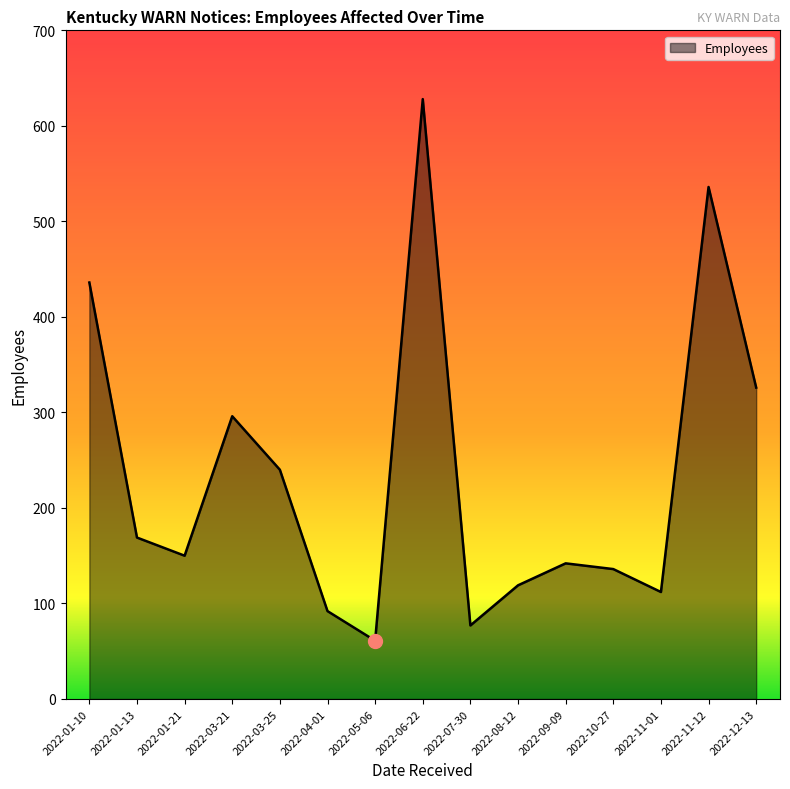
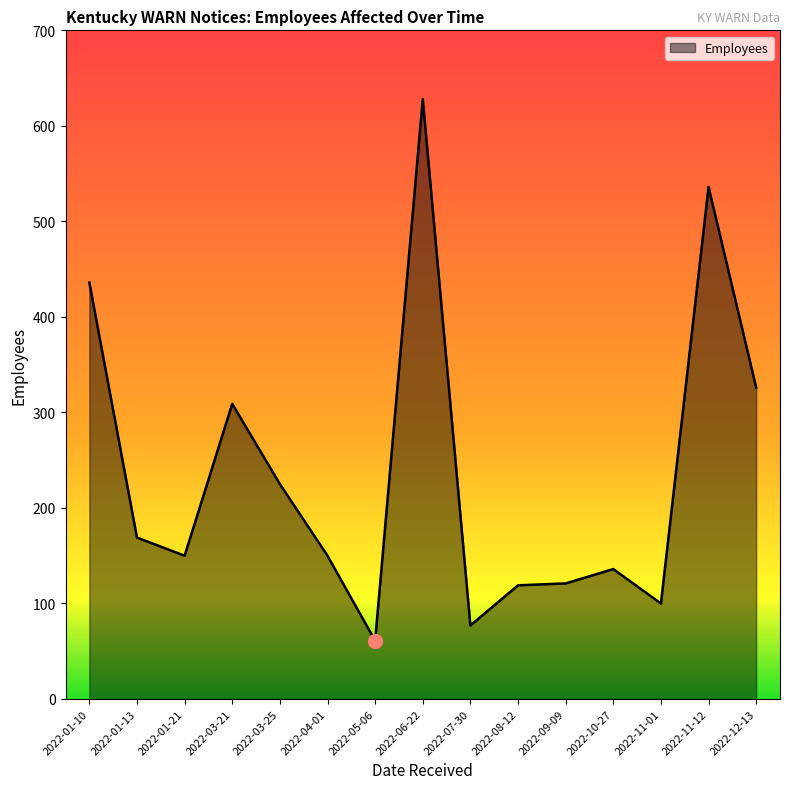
  {
    "Employees": {
      "2022-01-10": 440,
      "2022-01-13": 170,
      "2022-01-21": 150,
-     "2022-03-21": 300,
-     "2022-03-25": 240,
-     "2022-04-01": 90,
+     "2022-03-21": 310,
+     "2022-03-25": 230,
+     "2022-04-01": 150,
      "2022-06-22": 630,
      "2022-07-30": 80,
      "2022-08-12": 120,
-     "2022-09-09": 140,
+     "2022-09-09": 120,
      "2022-10-27": 140,
-     "2022-11-01": 110,
+     "2022-11-01": 100,
      "2022-11-12": 540,
      "2022-12-13": 330
    }
  }
